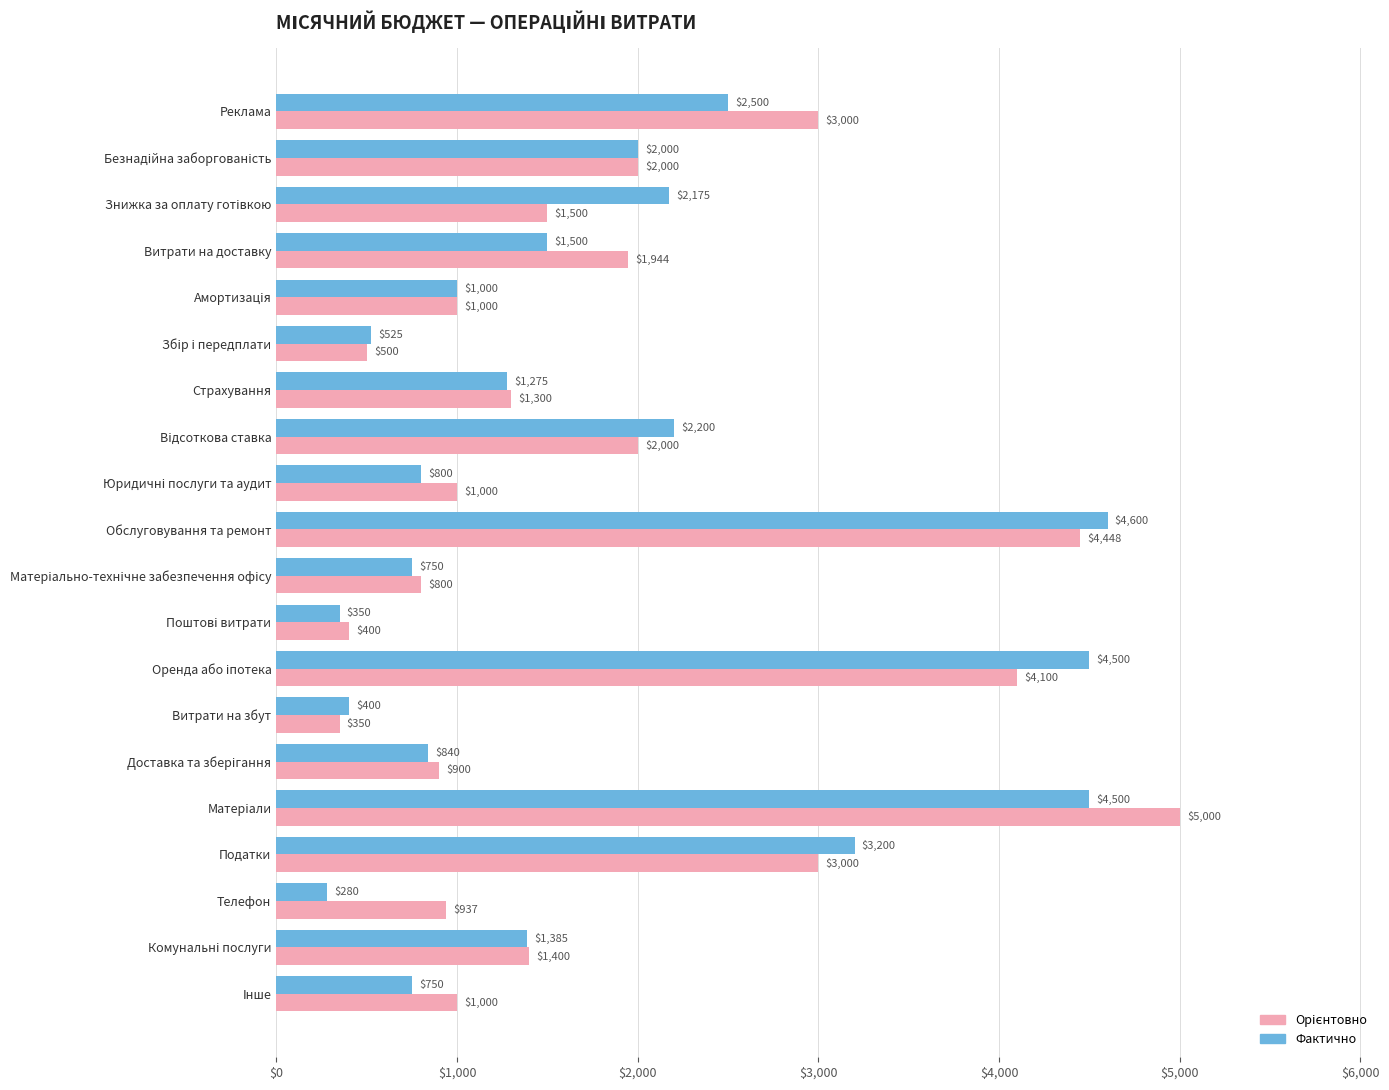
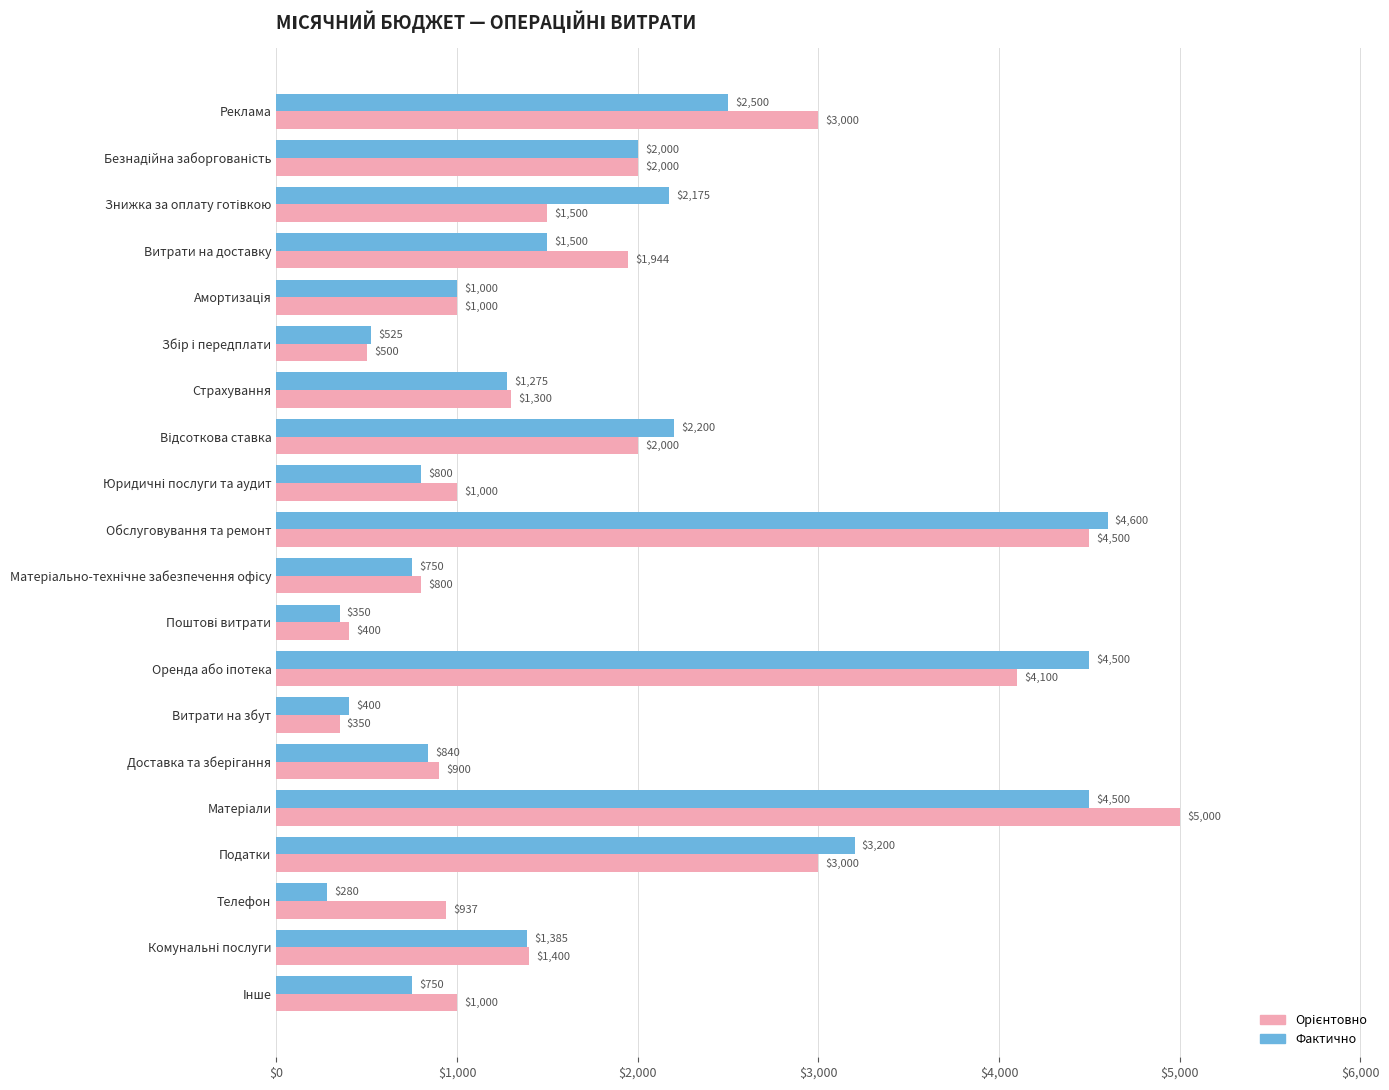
  {
    "Орієнтовно": {
      "Реклама": "$3,000",
      "Безнадійна заборгованість": "$2,000",
      "Знижка за оплату готівкою": "$1,500",
      "Витрати на доставку": "$1,944",
      "Амортизація": "$1,000",
      "Збір і передплати": "$500",
      "Страхування": "$1,300",
      "Відсоткова ставка": "$2,000",
      "Юридичні послуги та аудит": "$1,000",
-     "Обслуговування та ремонт": "$4,448",
+     "Обслуговування та ремонт": "$4,500",
      "Матеріально-технічне забезпечення офісу": "$800",
      "Поштові витрати": "$400",
      "Оренда або іпотека": "$4,100",
      "Витрати на збут": "$350",
      "Доставка та зберігання": "$900",
      "Матеріали": "$5,000",
      "Податки": "$3,000",
      "Телефон": "$937",
      "Комунальні послуги": "$1,400",
      "Інше": "$1,000"
    },
    "Фактично": {
      "Реклама": "$2,500",
      "Безнадійна заборгованість": "$2,000",
      "Знижка за оплату готівкою": "$2,175",
      "Витрати на доставку": "$1,500",
      "Амортизація": "$1,000",
      "Збір і передплати": "$525",
      "Страхування": "$1,275",
      "Відсоткова ставка": "$2,200",
      "Юридичні послуги та аудит": "$800",
      "Обслуговування та ремонт": "$4,600",
      "Матеріально-технічне забезпечення офісу": "$750",
      "Поштові витрати": "$350",
      "Оренда або іпотека": "$4,500",
      "Витрати на збут": "$400",
      "Доставка та зберігання": "$840",
      "Матеріали": "$4,500",
      "Податки": "$3,200",
      "Телефон": "$280",
      "Комунальні послуги": "$1,385",
      "Інше": "$750"
    }
  }
